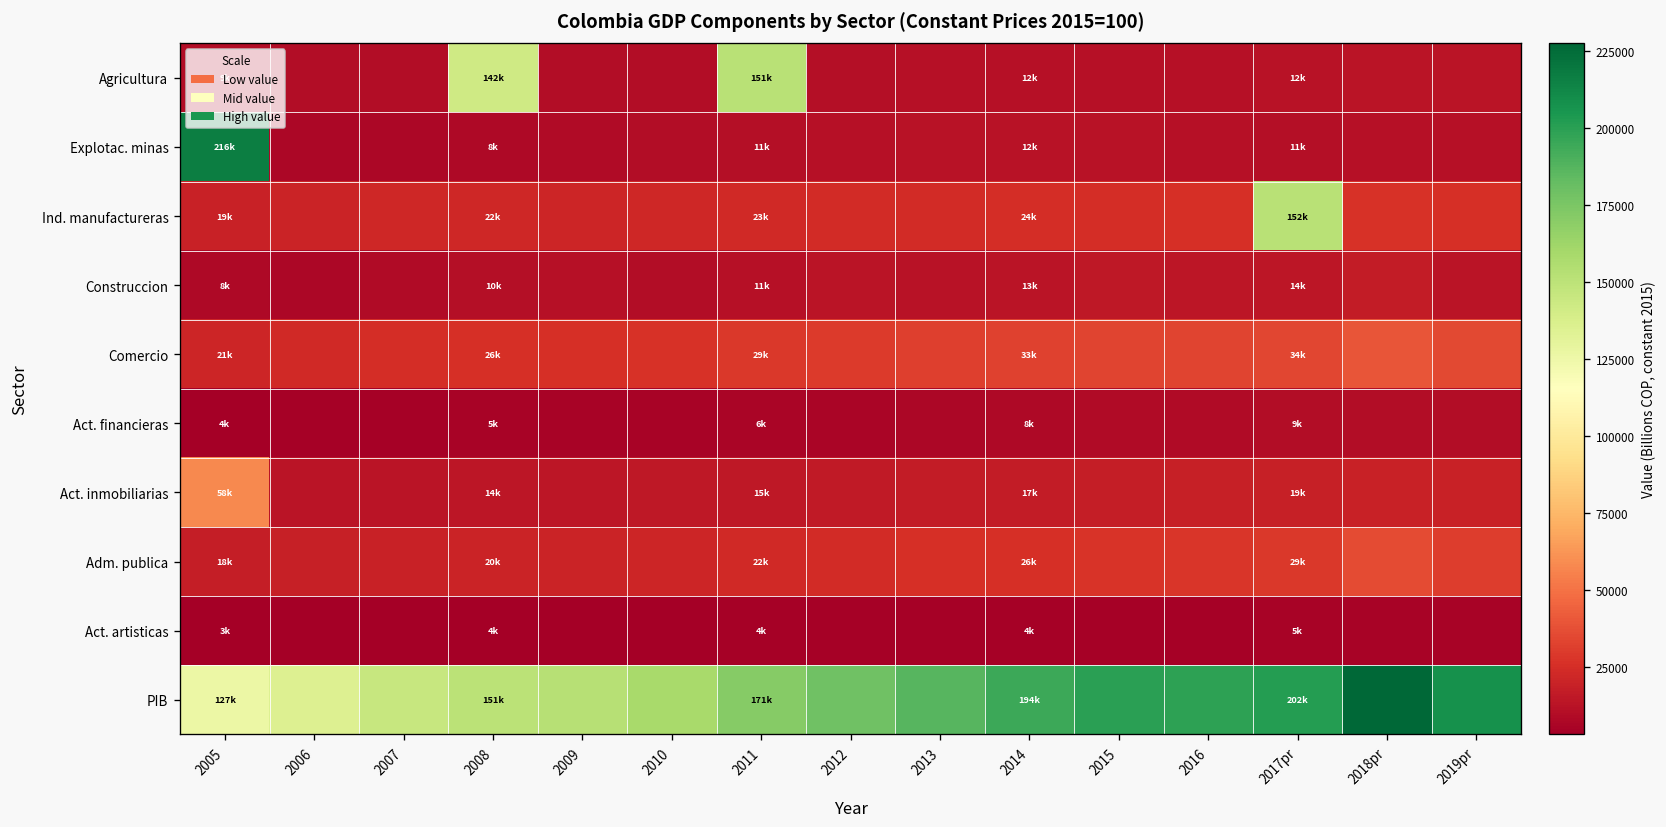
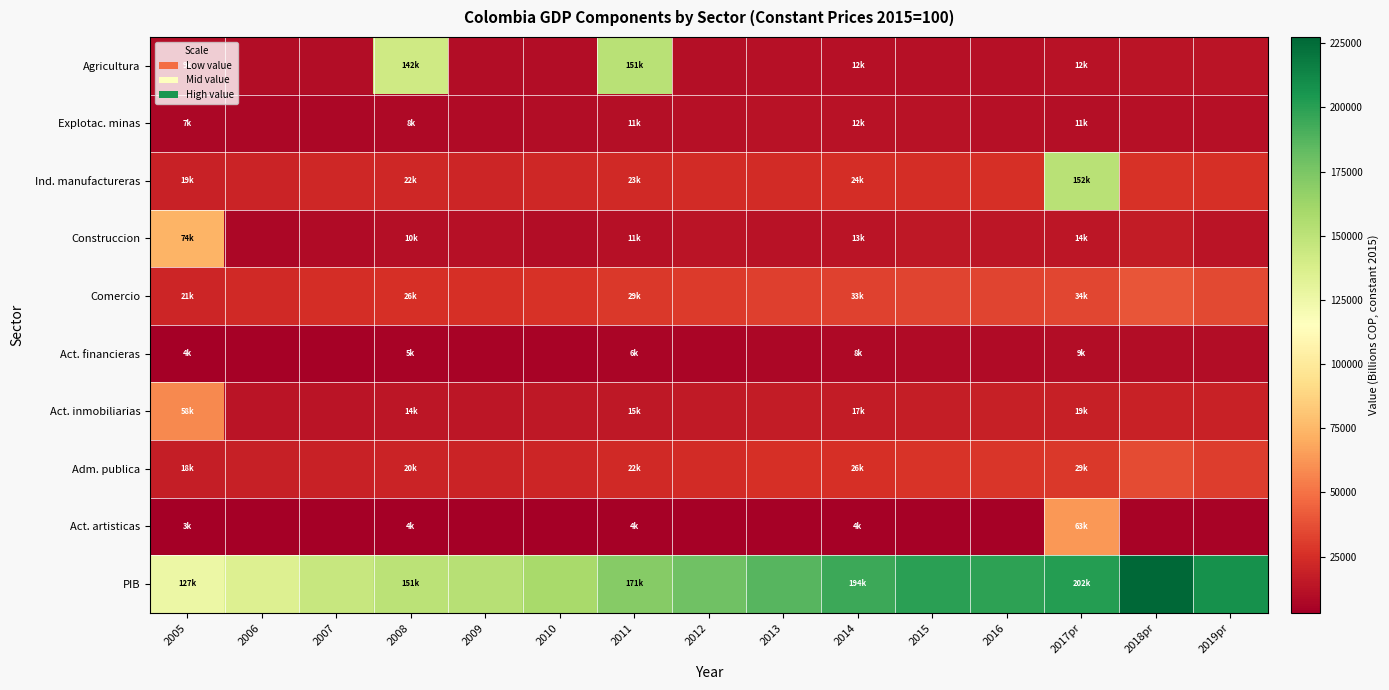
  {
    "Agricultura": {
      "2008": "142k",
      "2011": "151k",
      "2014": "12k",
      "2017pr": "12k"
    },
    "Explotac. minas": {
-     "2005": "216k",
+     "2005": "7k",
      "2008": "8k",
      "2011": "11k",
      "2014": "12k",
      "2017pr": "11k"
    },
    "Ind. manufactureras": {
      "2005": "19k",
      "2008": "22k",
      "2011": "23k",
      "2014": "24k",
      "2017pr": "152k"
    },
    "Construccion": {
-     "2005": "8k",
+     "2005": "74k",
      "2008": "10k",
      "2011": "11k",
      "2014": "13k",
      "2017pr": "14k"
    },
    "Comercio": {
      "2005": "21k",
      "2008": "26k",
      "2011": "29k",
      "2014": "33k",
      "2017pr": "34k"
    },
    "Act. financieras": {
      "2005": "4k",
      "2008": "5k",
      "2011": "6k",
      "2014": "8k",
      "2017pr": "9k"
    },
    "Act. inmobiliarias": {
      "2005": "58k",
      "2008": "14k",
      "2011": "15k",
      "2014": "17k",
      "2017pr": "19k"
    },
    "Adm. publica": {
      "2005": "18k",
      "2008": "20k",
      "2011": "22k",
      "2014": "26k",
      "2017pr": "29k"
    },
    "Act. artisticas": {
      "2005": "3k",
      "2008": "4k",
      "2011": "4k",
      "2014": "4k",
-     "2017pr": "5k"
+     "2017pr": "63k"
    },
    "PIB": {
      "2005": "127k",
      "2008": "151k",
      "2011": "171k",
      "2014": "194k",
      "2017pr": "202k"
    }
  }
